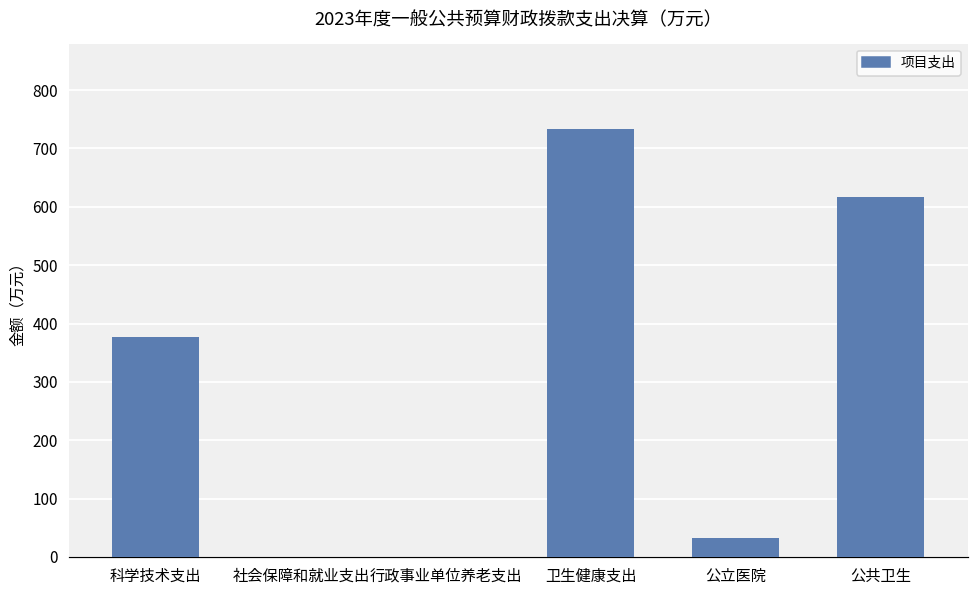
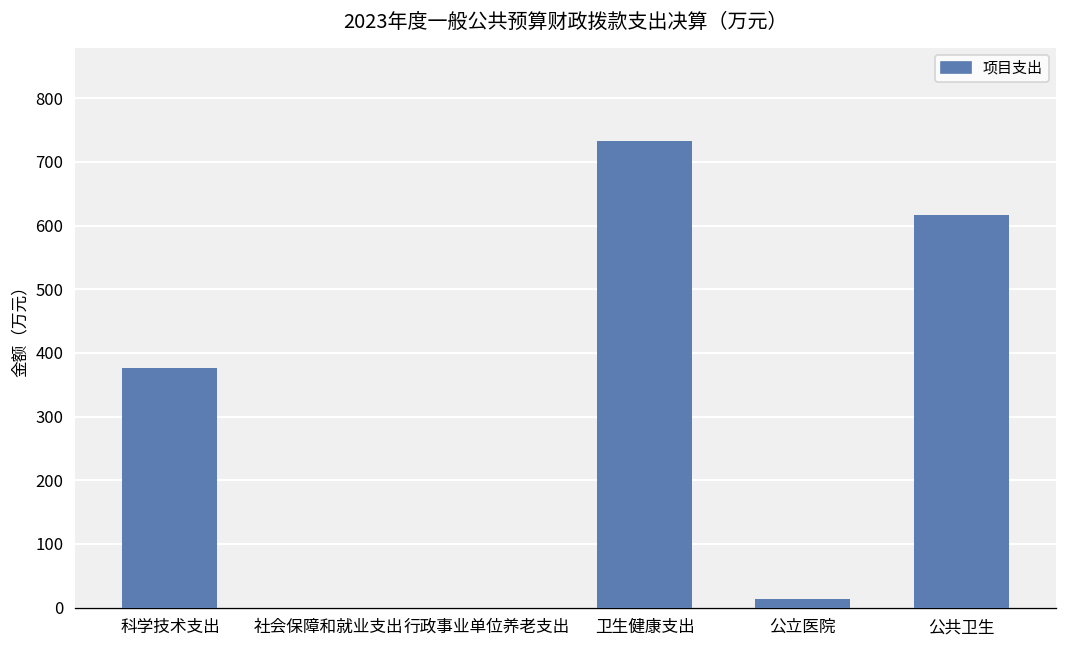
  {
    "科学技术支出": 380,
    "社会保障和就业支出": 0,
    "行政事业单位养老支出": 0,
    "卫生健康支出": 730,
-   "公立医院": 30,
+   "公立医院": 10,
    "公共卫生": 620
  }
